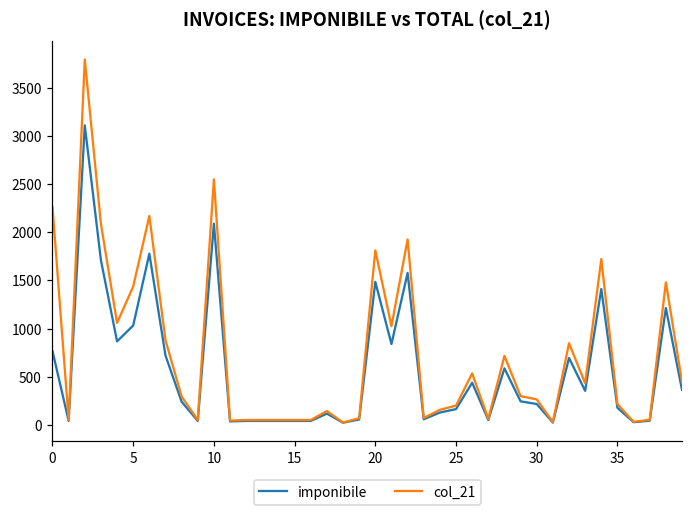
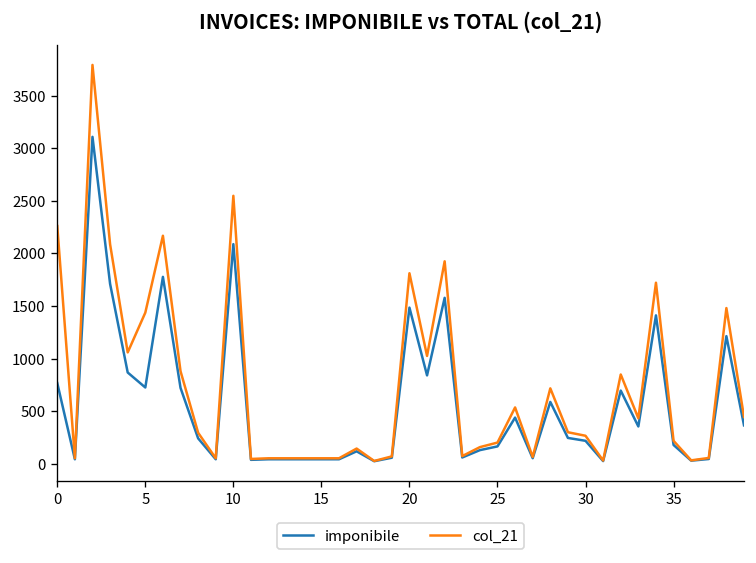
  {
    "imponibile": {
      "0": 800,
-     "5": 1000,
+     "5": 700,
      "10": 2100,
      "20": 1500,
      "25": 200,
      "30": 200,
      "35": 200
    },
    "col_21": {
      "0": 2300,
      "5": 1400,
      "10": 2500,
      "20": 1800,
      "25": 200,
      "30": 300,
      "35": 200
    }
  }
